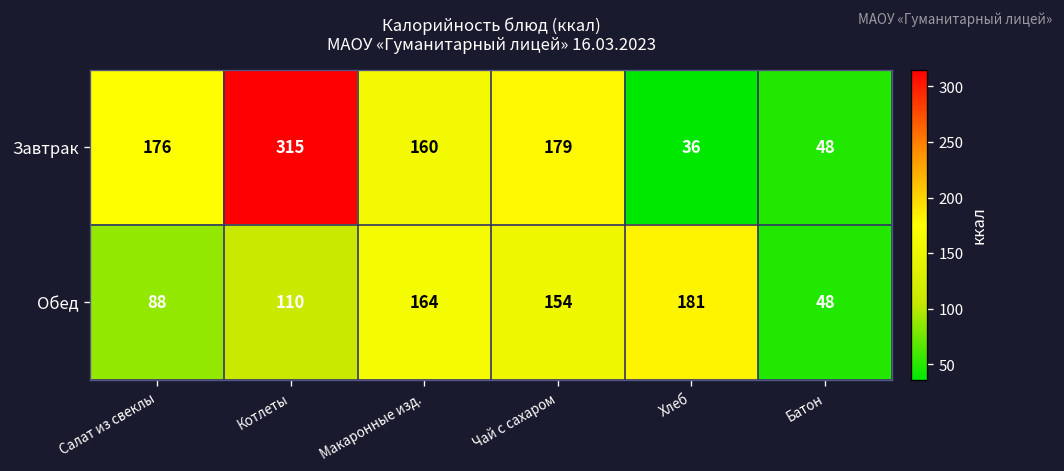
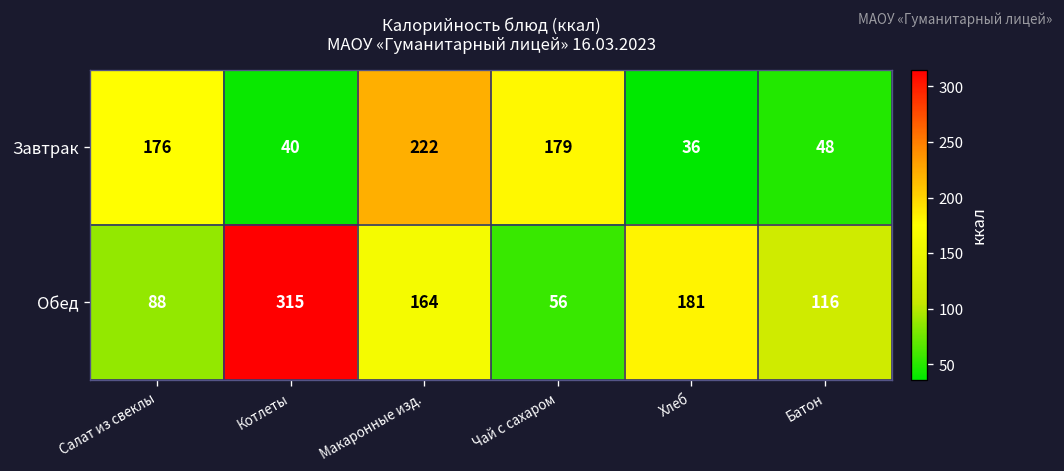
  {
    "Завтрак": {
      "Салат из свеклы": 176,
-     "Котлеты": 315,
-     "Макаронные изд.": 160,
+     "Котлеты": 40,
+     "Макаронные изд.": 222,
      "Чай с сахаром": 179,
      "Хлеб": 36,
      "Батон": 48
    },
    "Обед": {
      "Салат из свеклы": 88,
-     "Котлеты": 110,
+     "Котлеты": 315,
      "Макаронные изд.": 164,
-     "Чай с сахаром": 154,
+     "Чай с сахаром": 56,
      "Хлеб": 181,
-     "Батон": 48
+     "Батон": 116
    }
  }
